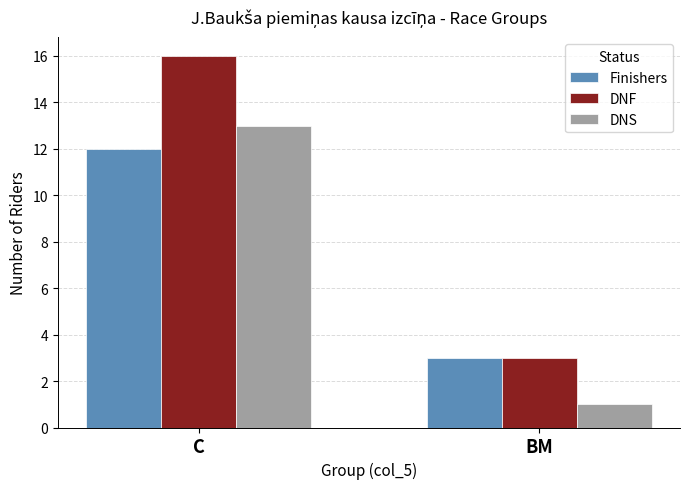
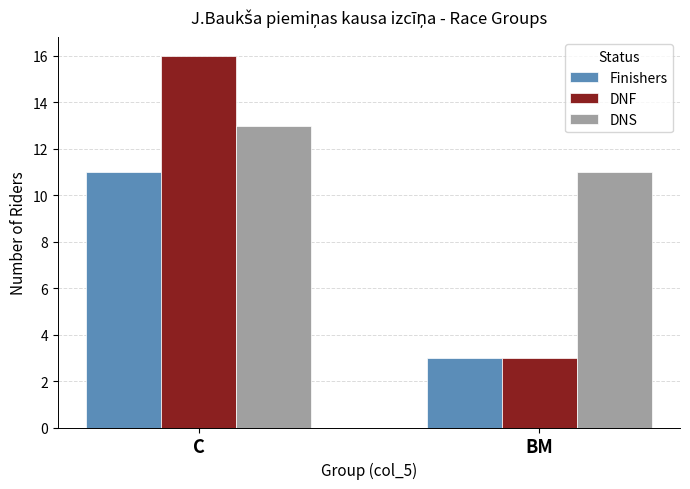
  {
    "Finishers": {
-     "C": 12,
+     "C": 11,
      "BM": 3
    },
    "DNF": {
      "C": 16,
      "BM": 3
    },
    "DNS": {
      "C": 13,
-     "BM": 1
+     "BM": 11
    }
  }
